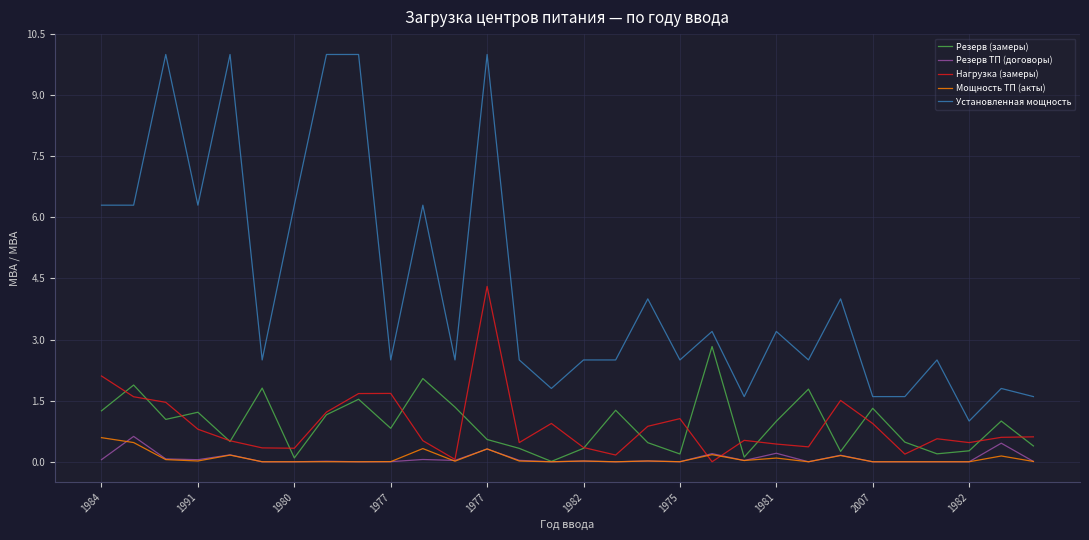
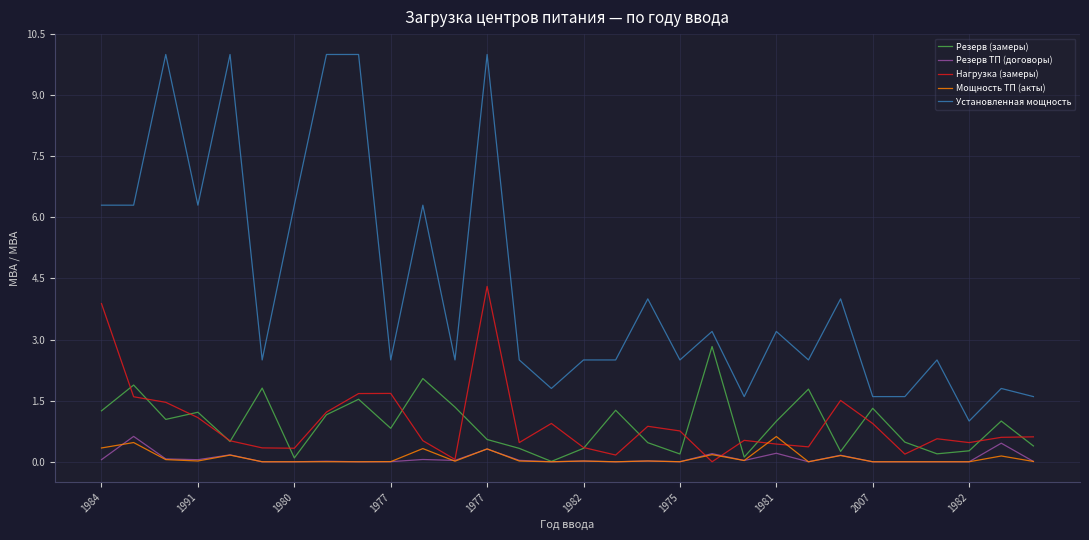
  {
    "Резерв (замеры)": {
      "1984": 1.3,
      "1991": 1.2,
      "1980": 0.1,
      "1975": 0.2,
      "1981": 1.0,
      "2007": 1.3
    },
    "Резерв ТП (договоры)": {
      "1984": 0.1,
      "1981": 0.2
    },
    "Нагрузка (замеры)": {
-     "1984": 2.1,
-     "1991": 0.8,
+     "1984": 3.9,
+     "1991": 1.1,
      "1980": 0.3,
-     "1975": 1.1,
+     "1975": 0.8,
      "1981": 0.4,
      "2007": 0.9
    },
    "Мощность ТП (акты)": {
-     "1984": 0.6,
-     "1981": 0.1
+     "1984": 0.3,
+     "1981": 0.6
    },
    "Установленная мощность": {
      "1984": 6.3,
      "1991": 6.3,
      "1980": 6.3,
      "1975": 2.5,
      "1981": 3.2,
      "2007": 1.6
    }
  }
